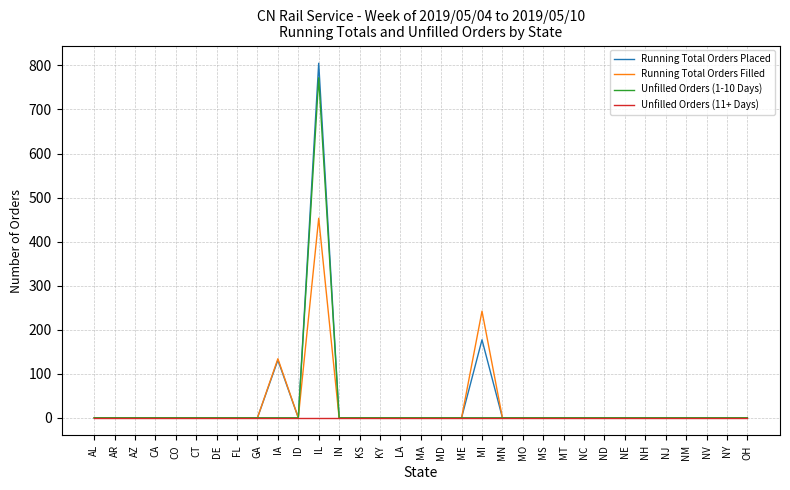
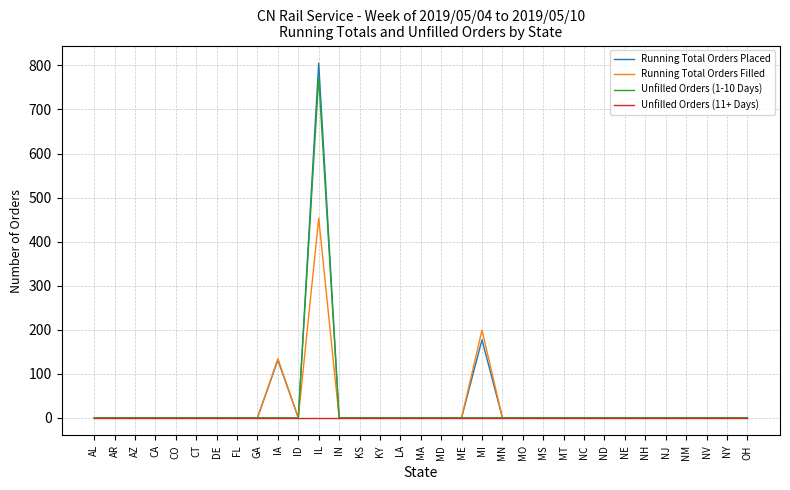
  {
    "Running Total Orders Placed": {
      "IL": 810,
      "MI": 180
    },
    "Running Total Orders Filled": {
      "IL": 450,
-     "MI": 240
+     "MI": 200
    },
    "Unfilled Orders (1-10 Days)": {
      "IL": 770
    },
    "Unfilled Orders (11+ Days)": {
      "IL": 0
    }
  }
